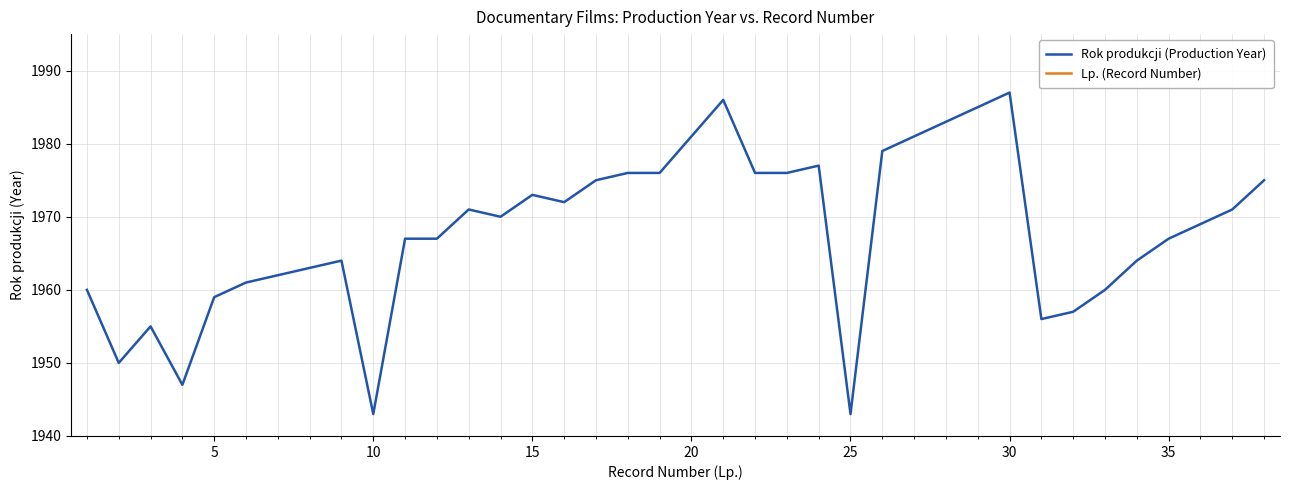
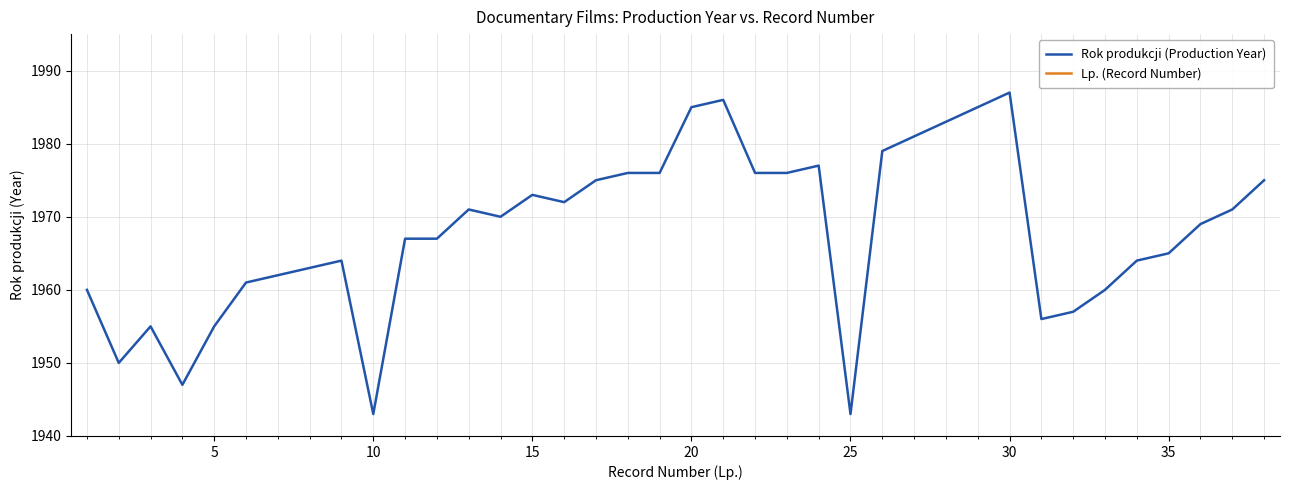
  {
    "Rok produkcji (Production Year)": {
-     "5": 1959,
+     "5": 1955,
      "10": 1943,
      "15": 1973,
-     "20": 1981,
+     "20": 1985,
      "25": 1943,
      "30": 1987,
-     "35": 1967
+     "35": 1965
    }
  }
